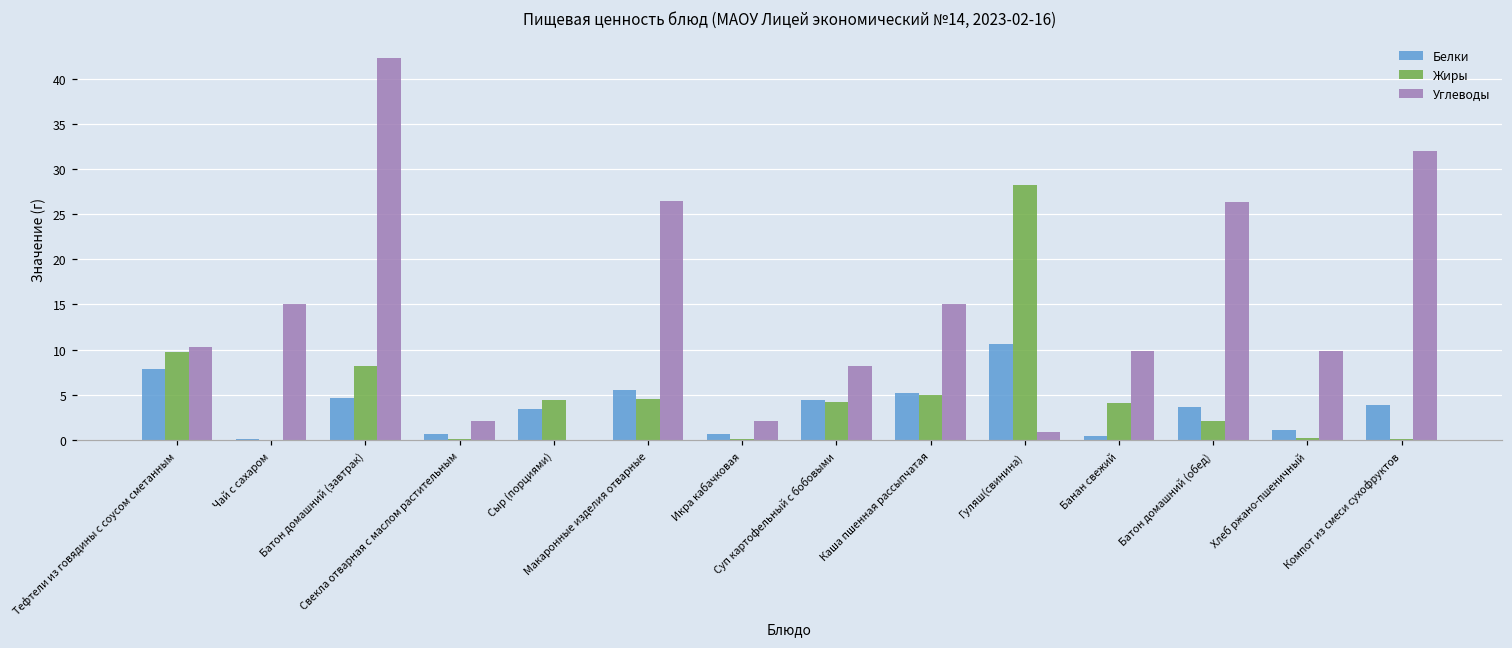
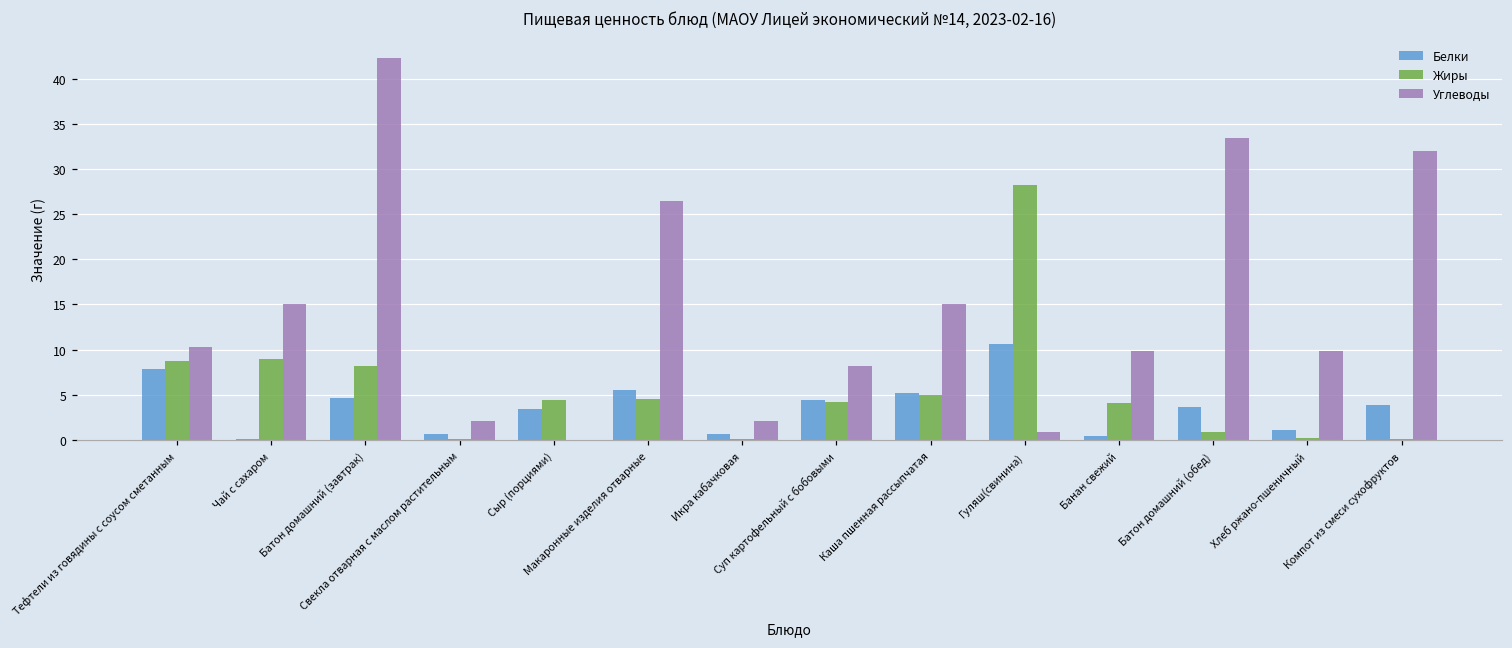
  {
    "Белки": {
      "Тефтели из говядины с соусом сметанным": 8,
      "Батон домашний (завтрак)": 5,
      "Свекла отварная с маслом растительным": 1,
      "Сыр (порциями)": 3,
      "Макаронные изделия отварные": 6,
      "Икра кабачковая": 1,
      "Суп картофельный с бобовыми": 4,
      "Каша пшенная рассыпчатая": 5,
      "Гуляш(свинина)": 11,
      "Банан свежий": 0,
      "Батон домашний (обед)": 4,
      "Хлеб ржано-пшеничный": 1,
      "Компот из смеси сухофруктов": 4
    },
    "Жиры": {
-     "Тефтели из говядины с соусом сметанным": 10,
-     "Чай с сахаром": 0,
+     "Тефтели из говядины с соусом сметанным": 9,
+     "Чай с сахаром": 9,
      "Батон домашний (завтрак)": 8,
      "Сыр (порциями)": 4,
      "Макаронные изделия отварные": 5,
      "Суп картофельный с бобовыми": 4,
      "Каша пшенная рассыпчатая": 5,
      "Гуляш(свинина)": 28,
      "Банан свежий": 4,
-     "Батон домашний (обед)": 2
+     "Батон домашний (обед)": 1
    },
    "Углеводы": {
      "Тефтели из говядины с соусом сметанным": 10,
      "Чай с сахаром": 15,
      "Батон домашний (завтрак)": 42,
      "Свекла отварная с маслом растительным": 2,
      "Сыр (порциями)": 0,
      "Макаронные изделия отварные": 26,
      "Икра кабачковая": 2,
      "Суп картофельный с бобовыми": 8,
      "Каша пшенная рассыпчатая": 15,
      "Гуляш(свинина)": 1,
      "Банан свежий": 10,
-     "Батон домашний (обед)": 26,
+     "Батон домашний (обед)": 33,
      "Хлеб ржано-пшеничный": 10,
      "Компот из смеси сухофруктов": 32
    }
  }
